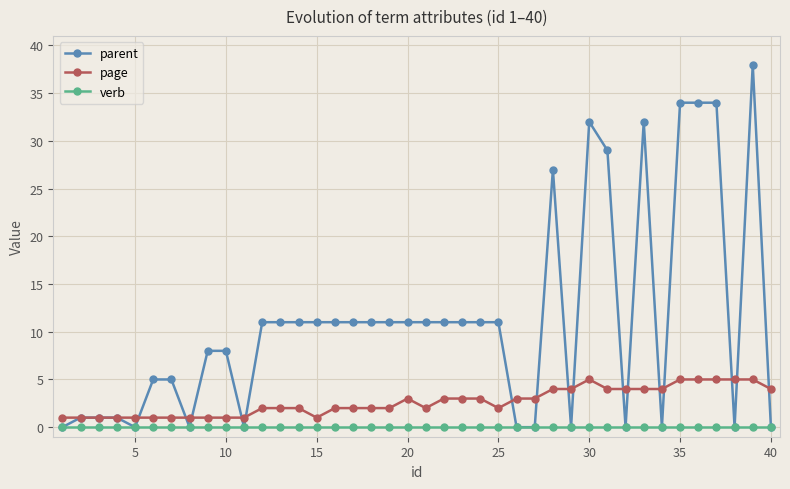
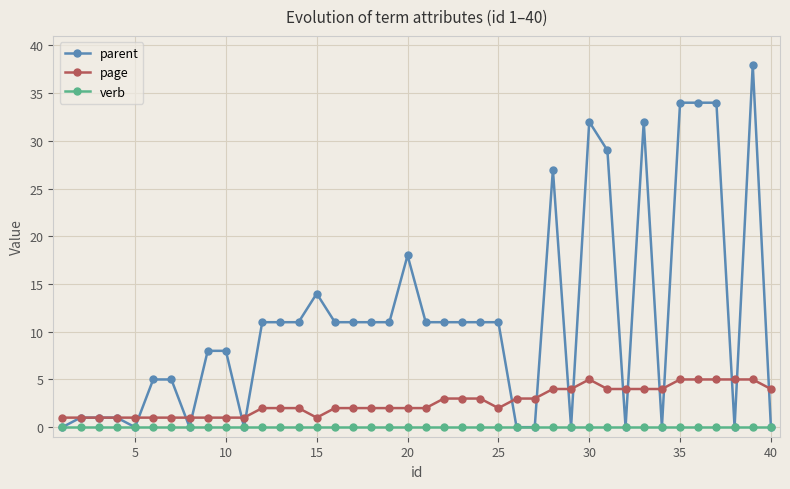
  {
    "parent": {
      "10": 8,
-     "15": 11,
-     "20": 11,
+     "15": 14,
+     "20": 18,
      "25": 11,
      "30": 32,
      "35": 34
    },
    "page": {
      "5": 1,
      "10": 1,
      "15": 1,
-     "20": 3,
+     "20": 2,
      "25": 2,
      "30": 5,
      "35": 5,
      "40": 4
    },
    "verb": {
      "10": 0,
      "15": 0,
      "20": 0,
      "25": 0,
      "30": 0,
      "35": 0
    }
  }
